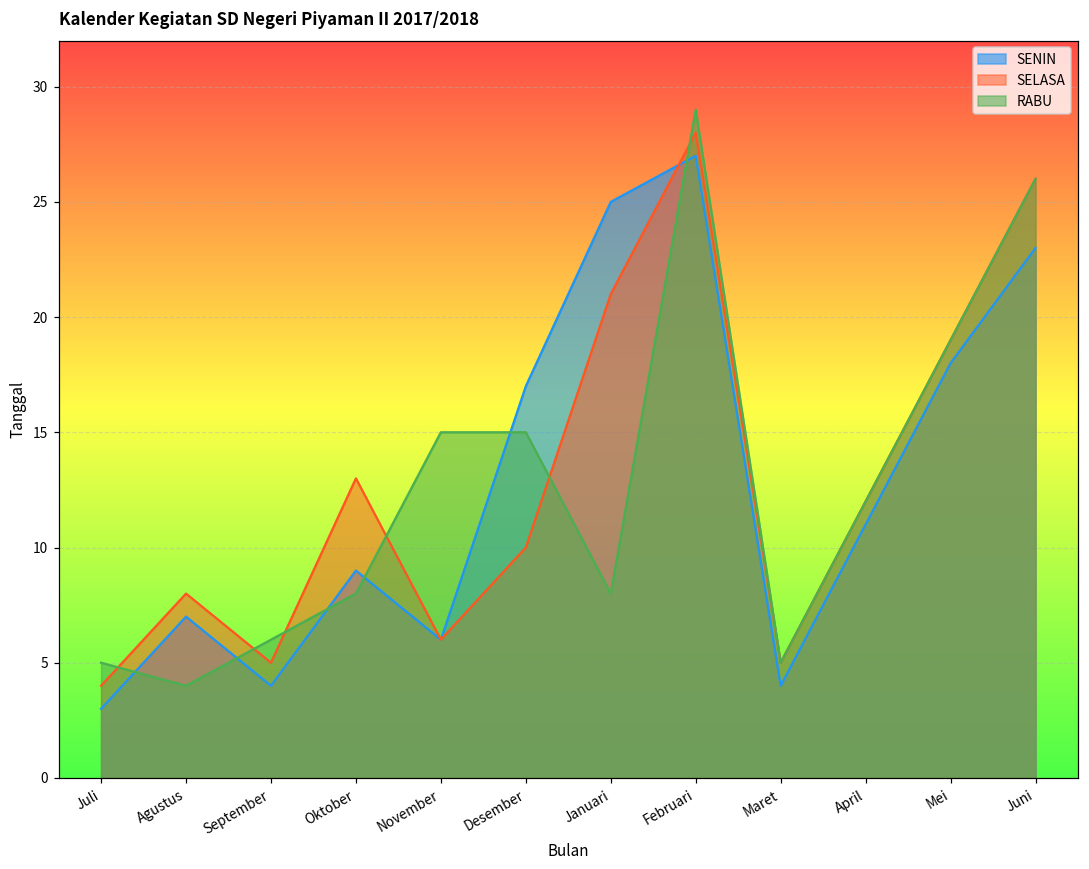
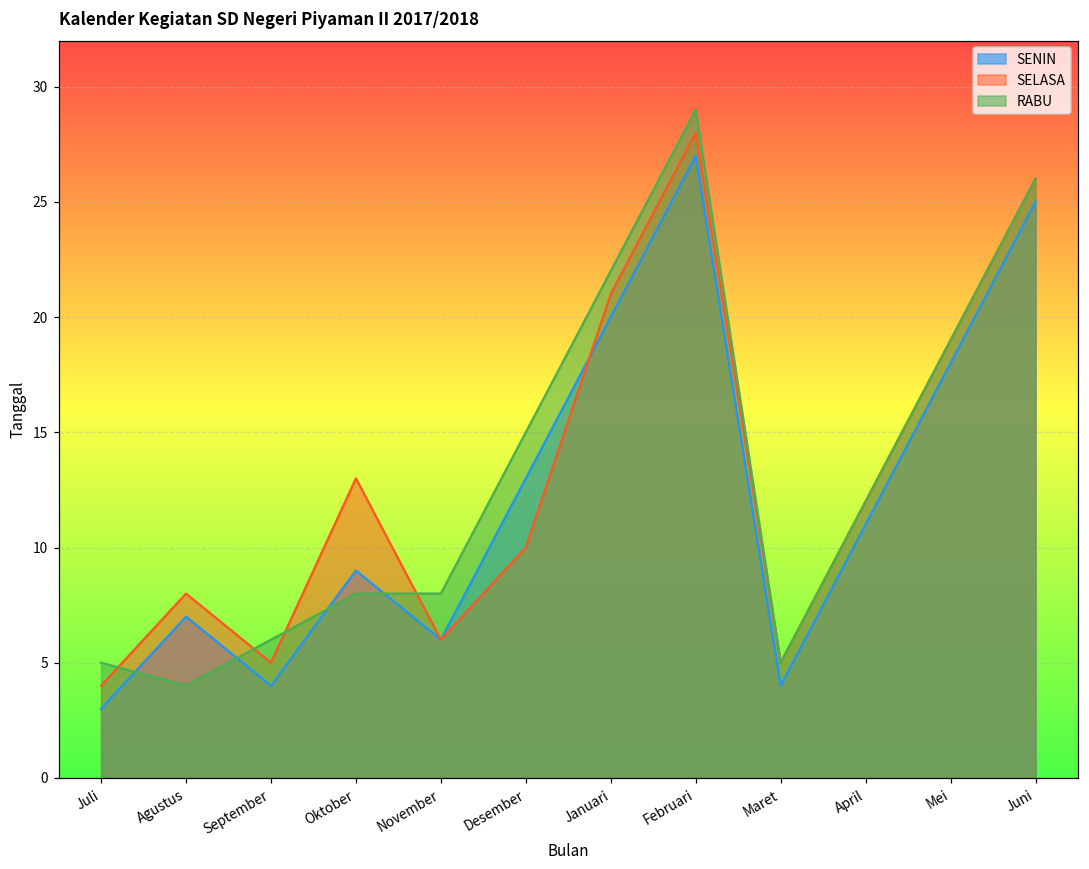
  {
    "SENIN": {
      "Juli": 3,
      "Agustus": 7,
      "September": 4,
      "Oktober": 9,
-     "Desember": 17,
-     "Januari": 25,
+     "Desember": 13,
+     "Januari": 20,
      "Februari": 27,
      "Maret": 4,
      "April": 11,
      "Mei": 18,
-     "Juni": 23
+     "Juni": 25
    },
    "SELASA": {
      "Juli": 4,
      "Agustus": 8,
      "September": 5,
      "Oktober": 13,
      "Desember": 10,
      "Januari": 21,
      "Februari": 28
    },
    "RABU": {
      "Juli": 5,
      "Agustus": 4,
      "September": 6,
      "Oktober": 8,
-     "November": 15,
+     "November": 8,
      "Desember": 15,
-     "Januari": 8,
+     "Januari": 22,
      "Februari": 29
    }
  }
